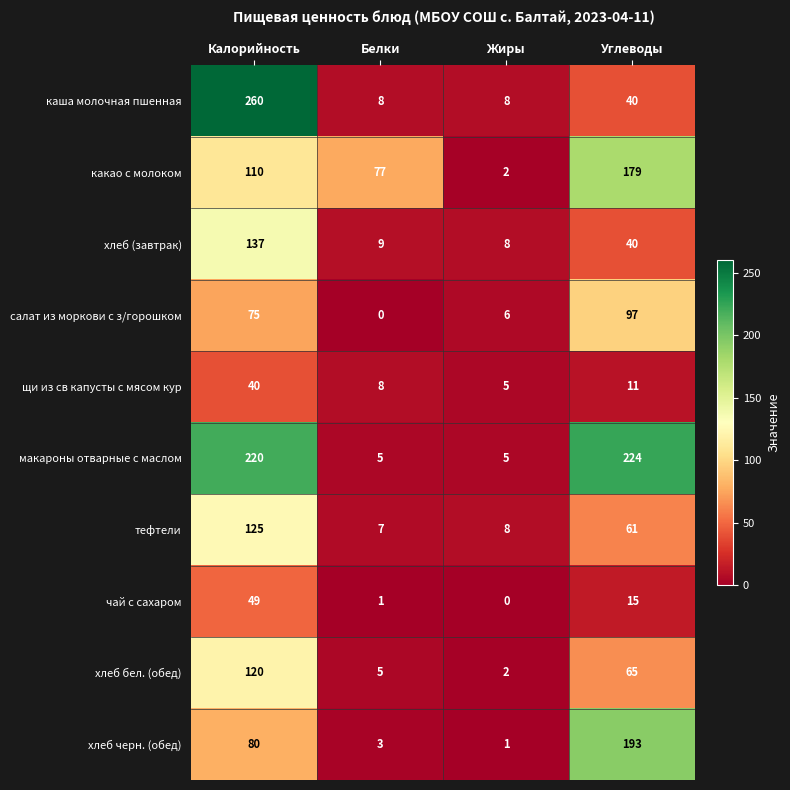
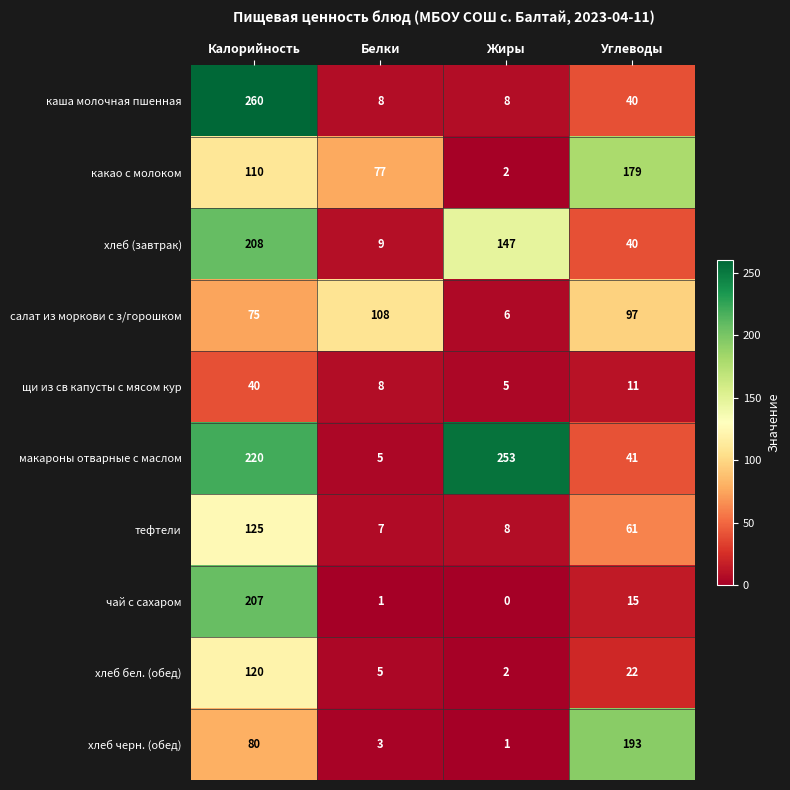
  {
    "каша молочная пшенная": {
      "Калорийность": 260,
      "Белки": 8,
      "Жиры": 8,
      "Углеводы": 40
    },
    "какао с молоком": {
      "Калорийность": 110,
      "Белки": 77,
      "Жиры": 2,
      "Углеводы": 179
    },
    "хлеб (завтрак)": {
-     "Калорийность": 137,
+     "Калорийность": 208,
      "Белки": 9,
-     "Жиры": 8,
+     "Жиры": 147,
      "Углеводы": 40
    },
    "салат из моркови с з/горошком": {
      "Калорийность": 75,
-     "Белки": 0,
+     "Белки": 108,
      "Жиры": 6,
      "Углеводы": 97
    },
    "щи из св капусты с мясом кур": {
      "Калорийность": 40,
      "Белки": 8,
      "Жиры": 5,
      "Углеводы": 11
    },
    "макароны отварные с маслом": {
      "Калорийность": 220,
      "Белки": 5,
-     "Жиры": 5,
-     "Углеводы": 224
+     "Жиры": 253,
+     "Углеводы": 41
    },
    "тефтели": {
      "Калорийность": 125,
      "Белки": 7,
      "Жиры": 8,
      "Углеводы": 61
    },
    "чай с сахаром": {
-     "Калорийность": 49,
+     "Калорийность": 207,
      "Белки": 1,
      "Жиры": 0,
      "Углеводы": 15
    },
    "хлеб бел. (обед)": {
      "Калорийность": 120,
      "Белки": 5,
      "Жиры": 2,
-     "Углеводы": 65
+     "Углеводы": 22
    },
    "хлеб черн. (обед)": {
      "Калорийность": 80,
      "Белки": 3,
      "Жиры": 1,
      "Углеводы": 193
    }
  }
